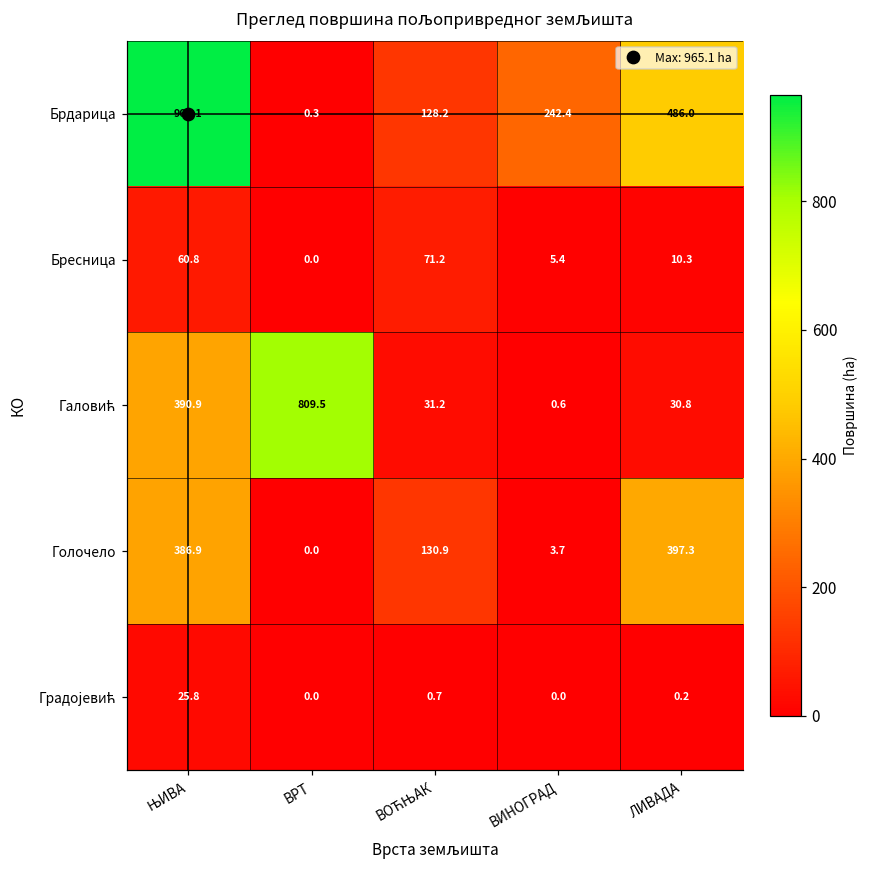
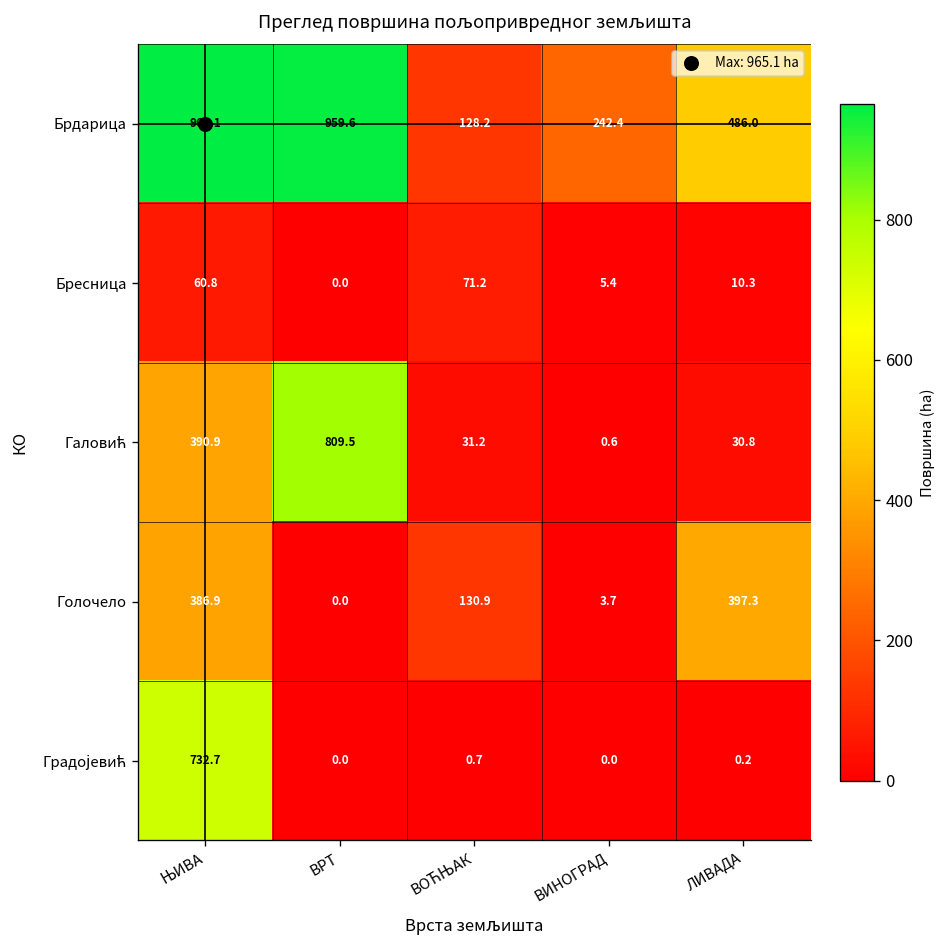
  {
    "Брдарица": {
-     "ВРТ": 0.3,
+     "ВРТ": 959.6,
      "ВОЋЊАК": 128.2,
      "ВИНОГРАД": 242.4,
      "ЛИВАДА": 486.0
    },
    "Бресница": {
      "ЊИВА": 60.8,
      "ВРТ": 0.0,
      "ВОЋЊАК": 71.2,
      "ВИНОГРАД": 5.4,
      "ЛИВАДА": 10.3
    },
    "Галовић": {
      "ЊИВА": 390.9,
      "ВРТ": 809.5,
      "ВОЋЊАК": 31.2,
      "ВИНОГРАД": 0.6,
      "ЛИВАДА": 30.8
    },
    "Голочело": {
      "ЊИВА": 386.9,
      "ВРТ": 0.0,
      "ВОЋЊАК": 130.9,
      "ВИНОГРАД": 3.7,
      "ЛИВАДА": 397.3
    },
    "Градојевић": {
-     "ЊИВА": 25.8,
+     "ЊИВА": 732.7,
      "ВРТ": 0.0,
      "ВОЋЊАК": 0.7,
      "ВИНОГРАД": 0.0,
      "ЛИВАДА": 0.2
    }
  }
